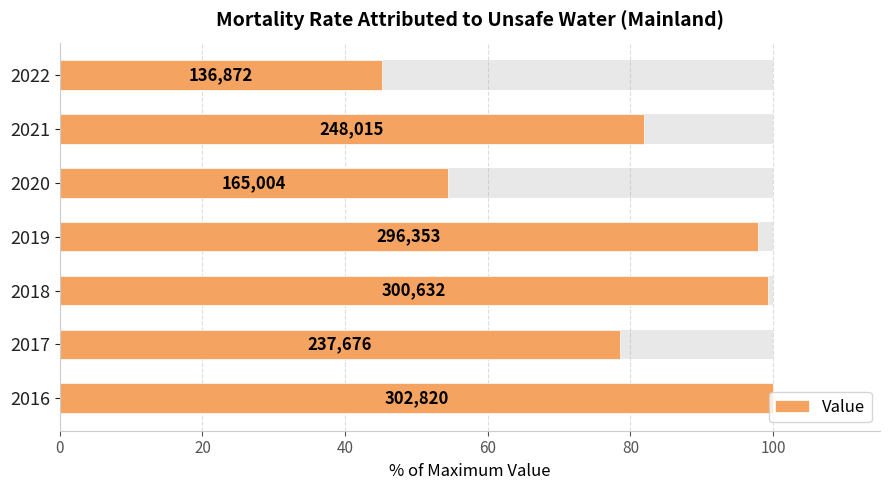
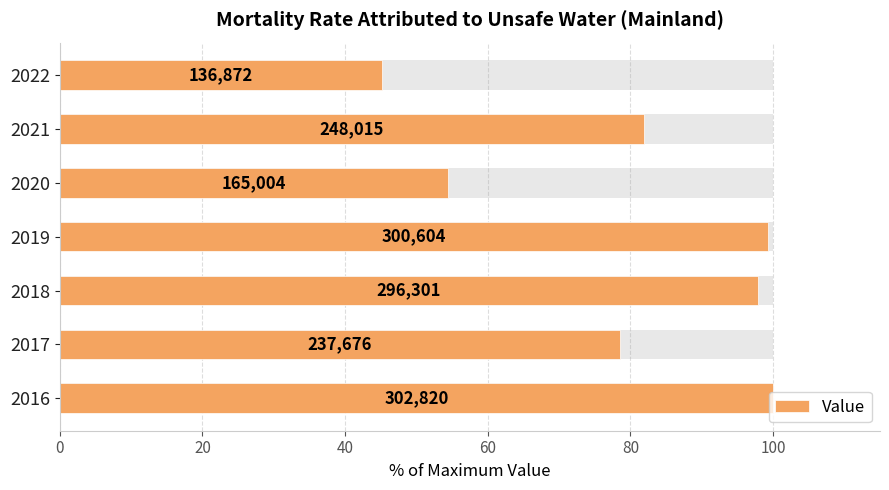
  {
    "Value": {
-     "2019": "296,353",
-     "2018": "300,632"
+     "2019": "300,604",
+     "2018": "296,301"
    }
  }
